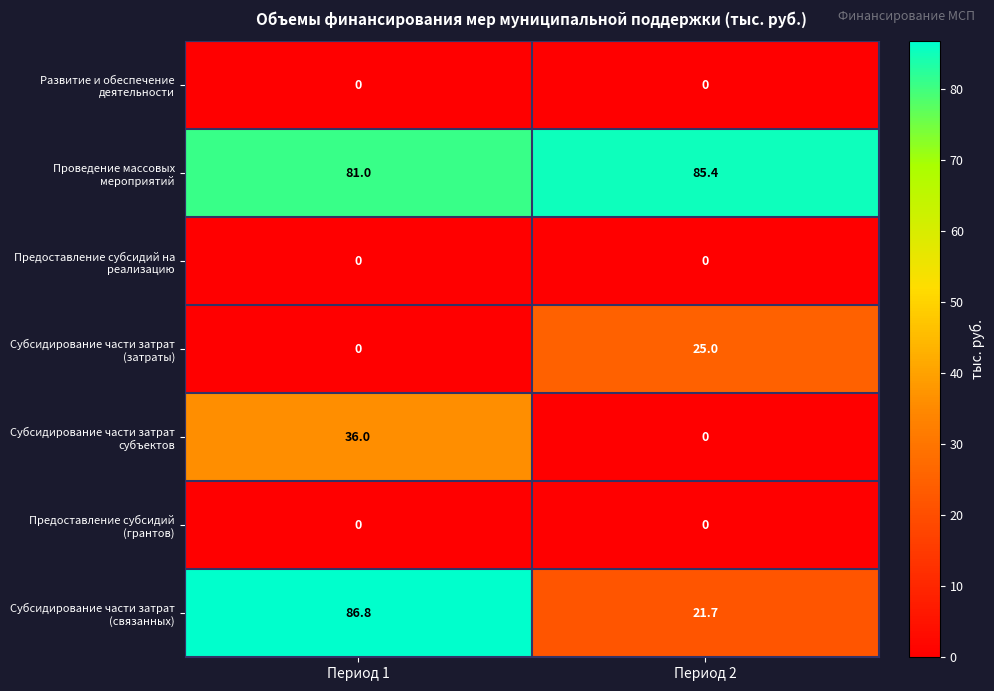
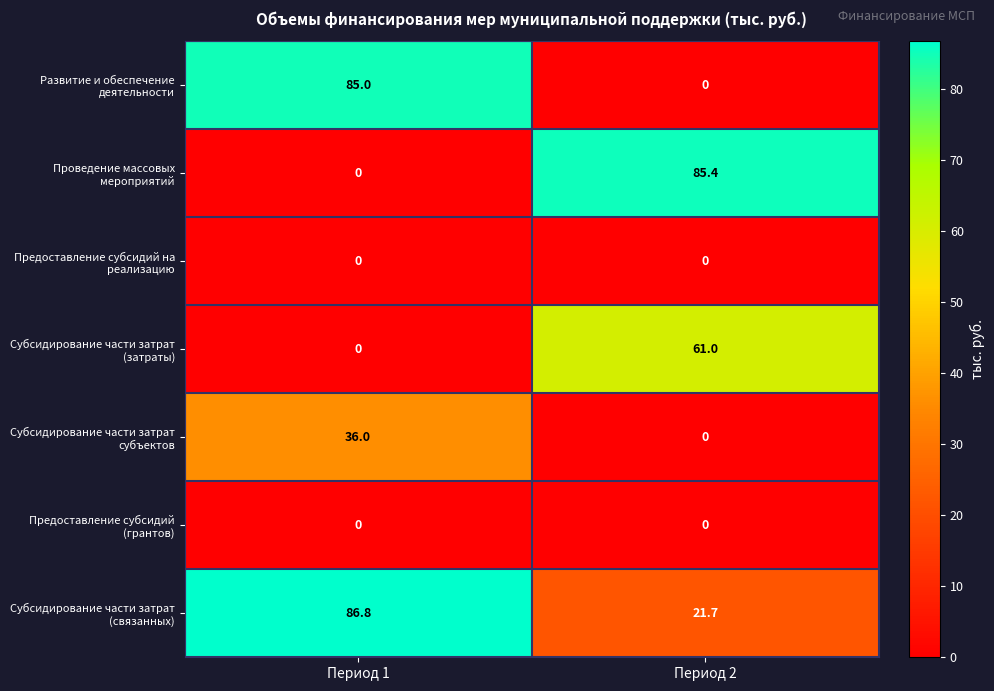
  {
    "Развитие и обеспечение деятельности": {
-     "Период 1": 0,
+     "Период 1": 85.0,
      "Период 2": 0
    },
    "Проведение массовых мероприятий": {
-     "Период 1": 81.0,
+     "Период 1": 0,
      "Период 2": 85.4
    },
    "Предоставление субсидий на реализацию": {
      "Период 1": 0,
      "Период 2": 0
    },
    "Субсидирование части затрат (затраты)": {
      "Период 1": 0,
-     "Период 2": 25.0
+     "Период 2": 61.0
    },
    "Субсидирование части затрат субъектов": {
      "Период 1": 36.0,
      "Период 2": 0
    },
    "Предоставление субсидий (грантов)": {
      "Период 1": 0,
      "Период 2": 0
    },
    "Субсидирование части затрат (связанных)": {
      "Период 1": 86.8,
      "Период 2": 21.7
    }
  }
